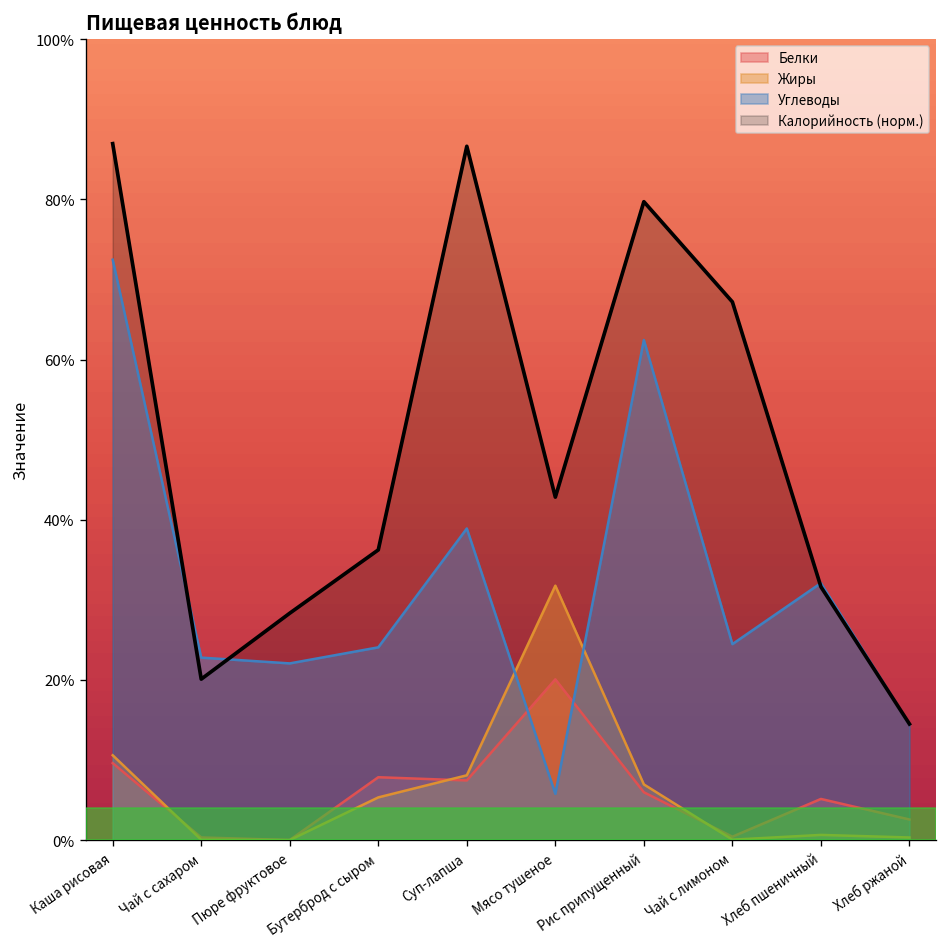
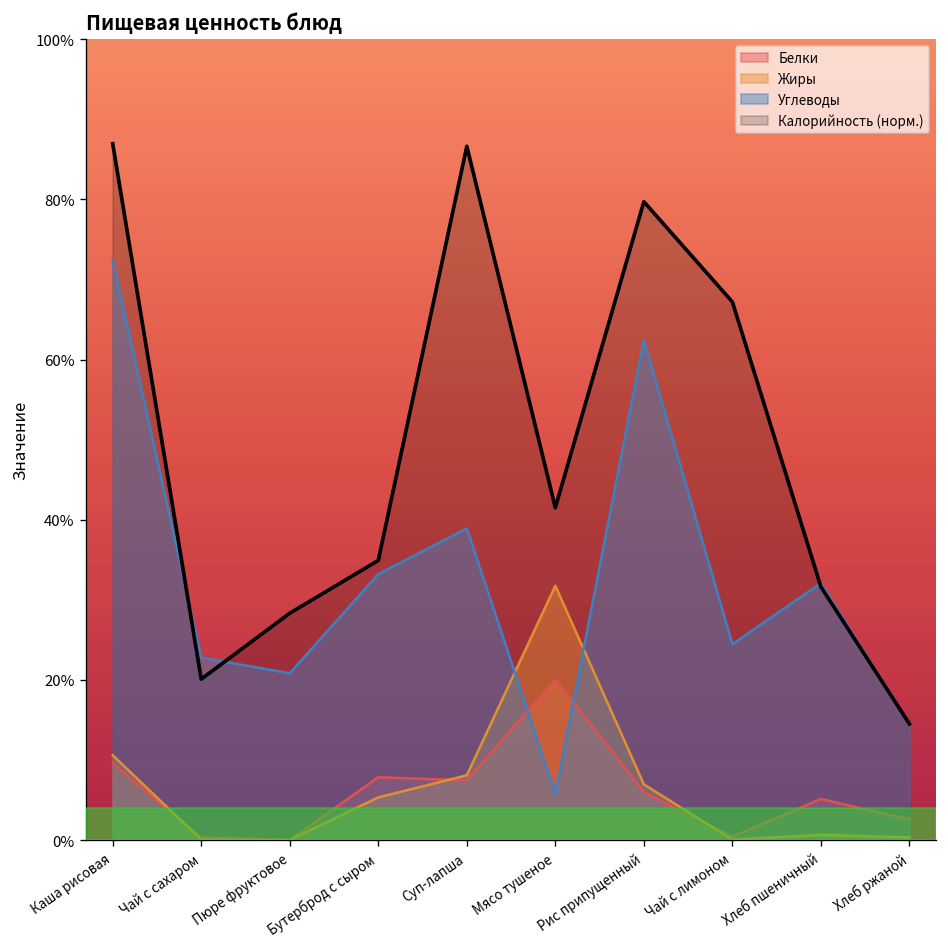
  {
    "Углеводы": {
      "Каша рисовая": "72%",
      "Чай с сахаром": "23%",
-     "Пюре фруктовое": "22%",
-     "Бутерброд с сыром": "24%",
+     "Пюре фруктовое": "21%",
+     "Бутерброд с сыром": "33%",
      "Суп-лапша": "39%",
      "Мясо тушеное": "6%",
      "Рис припущенный": "62%",
      "Чай с лимоном": "24%",
      "Хлеб пшеничный": "32%"
    },
    "Калорийность (норм.)": {
      "Каша рисовая": "87%",
      "Чай с сахаром": "20%",
      "Пюре фруктовое": "28%",
-     "Бутерброд с сыром": "36%",
+     "Бутерброд с сыром": "35%",
      "Суп-лапша": "87%",
-     "Мясо тушеное": "43%",
+     "Мясо тушеное": "42%",
      "Рис припущенный": "80%",
      "Чай с лимоном": "67%",
      "Хлеб пшеничный": "32%"
    }
  }
